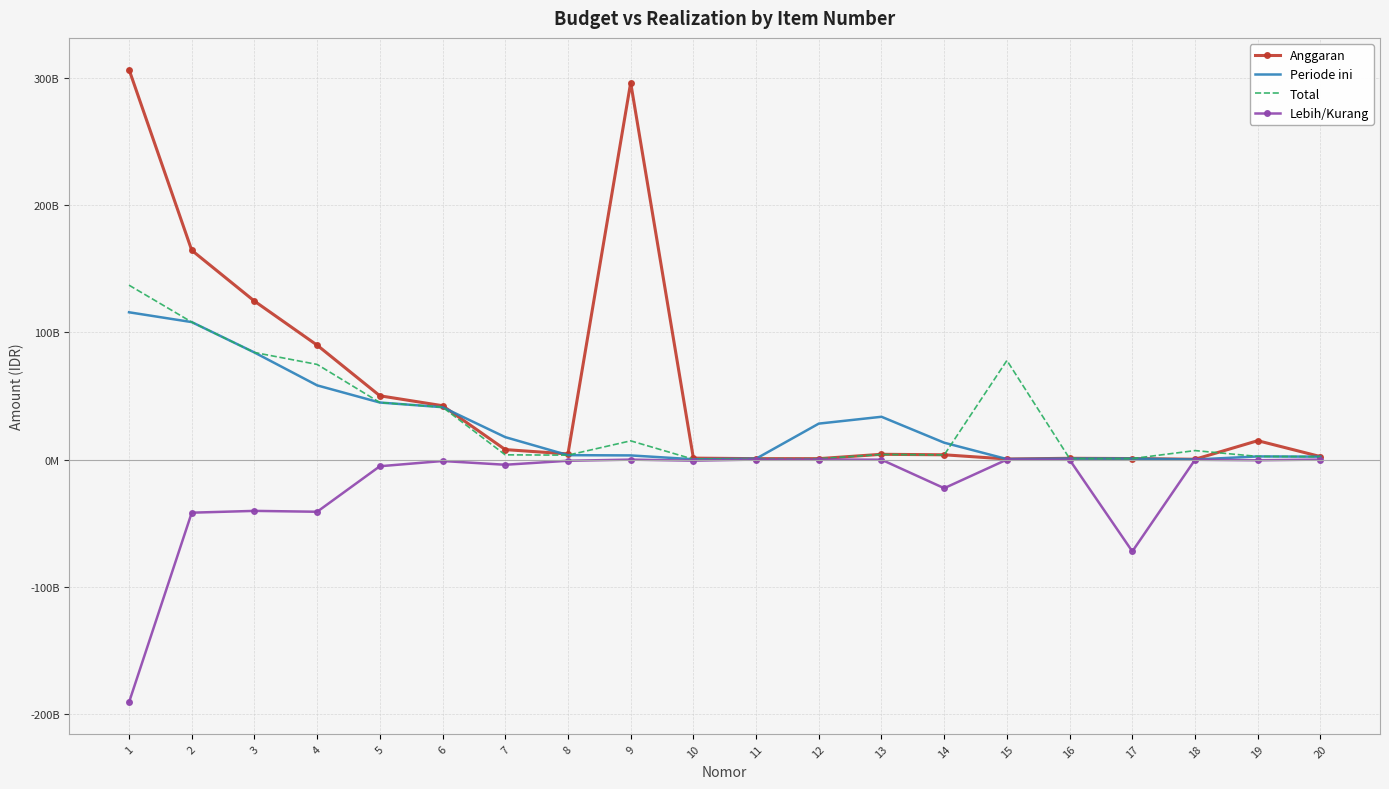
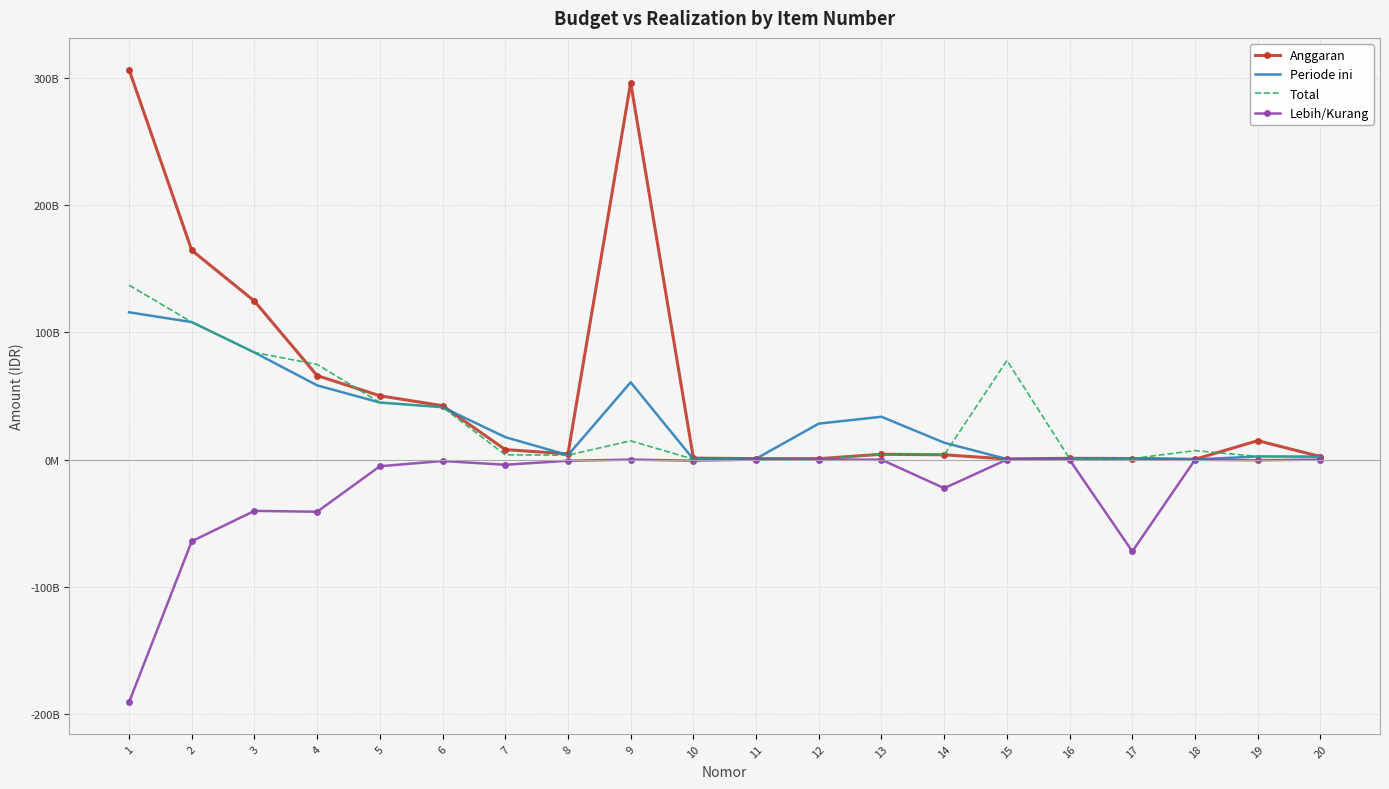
  {
    "Anggaran": {
      "1": 306000000000,
      "2": 164000000000,
      "3": 124000000000,
-     "4": 90000000000,
+     "4": 66000000000,
      "5": 50000000000,
      "7": 8000000000,
      "9": 296000000000,
      "19": 15000000000
    },
    "Periode ini": {
      "1": 116000000000,
      "4": 58000000000,
      "7": 18000000000,
-     "9": 3000000000,
+     "9": 61000000000,
      "12": 28000000000,
      "13": 34000000000,
      "14": 13000000000
    },
    "Total": {
      "1": 137000000000,
      "4": 75000000000,
      "7": 4000000000,
      "9": 15000000000,
      "15": 78000000000,
      "18": 7000000000
    },
    "Lebih/Kurang": {
      "1": -191000000000,
-     "2": -42000000000,
+     "2": -64000000000,
      "3": -40000000000,
      "4": -41000000000,
      "5": -5000000000,
      "6": -1000000000,
      "7": -4000000000,
      "8": -1000000000,
      "9": 0,
      "13": 0,
      "14": -23000000000,
      "17": -72000000000,
      "19": -1000000000,
      "20": 0
    }
  }
